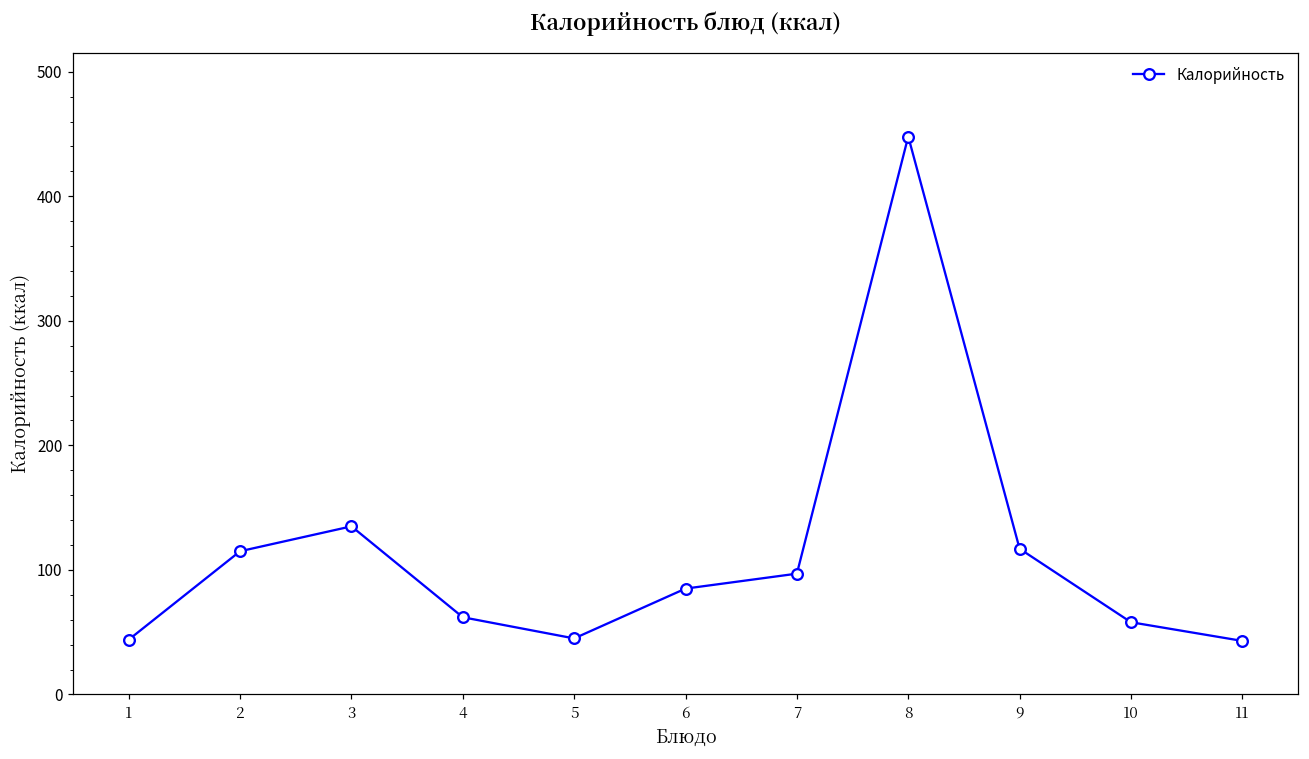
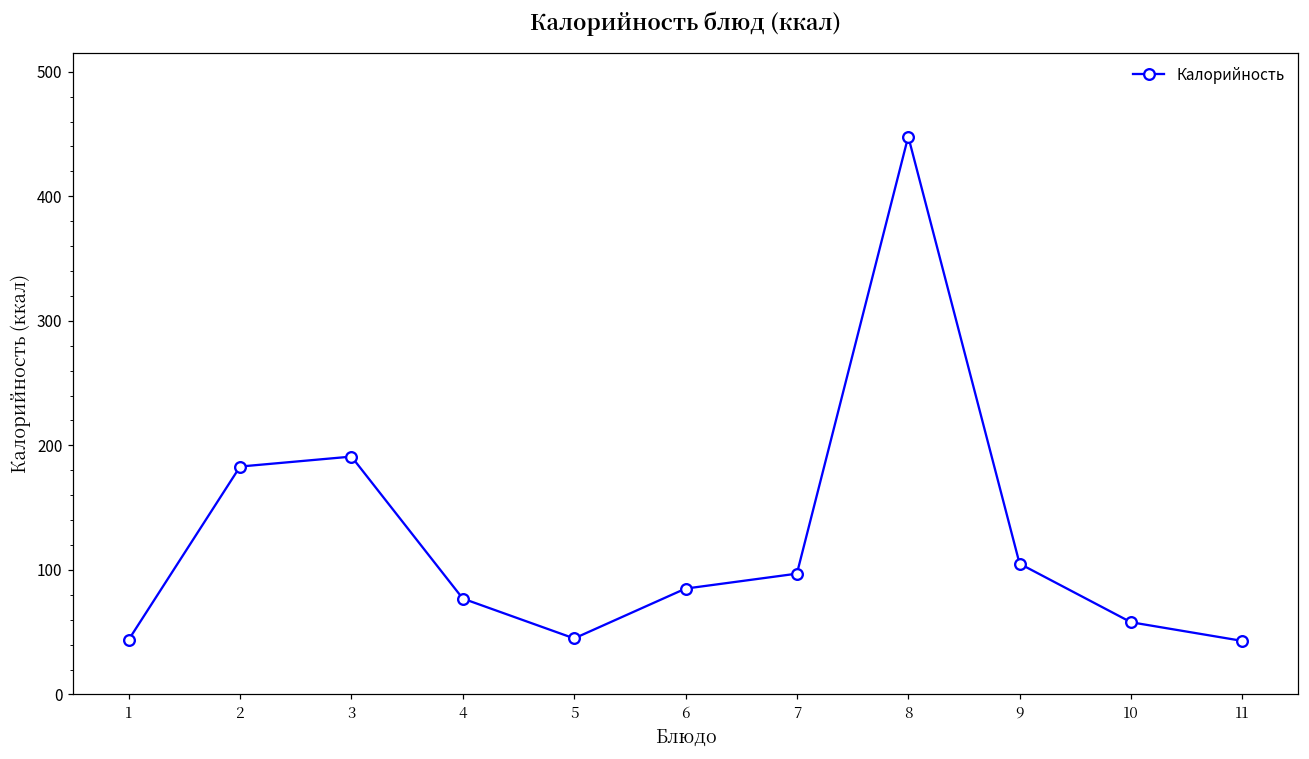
  {
    "1": 44,
-   "2": 115,
-   "3": 135,
-   "4": 62,
+   "2": 183,
+   "3": 191,
+   "4": 77,
    "5": 45,
    "6": 85,
    "7": 97,
    "8": 448,
-   "9": 117,
+   "9": 105,
    "10": 58,
    "11": 43
  }
